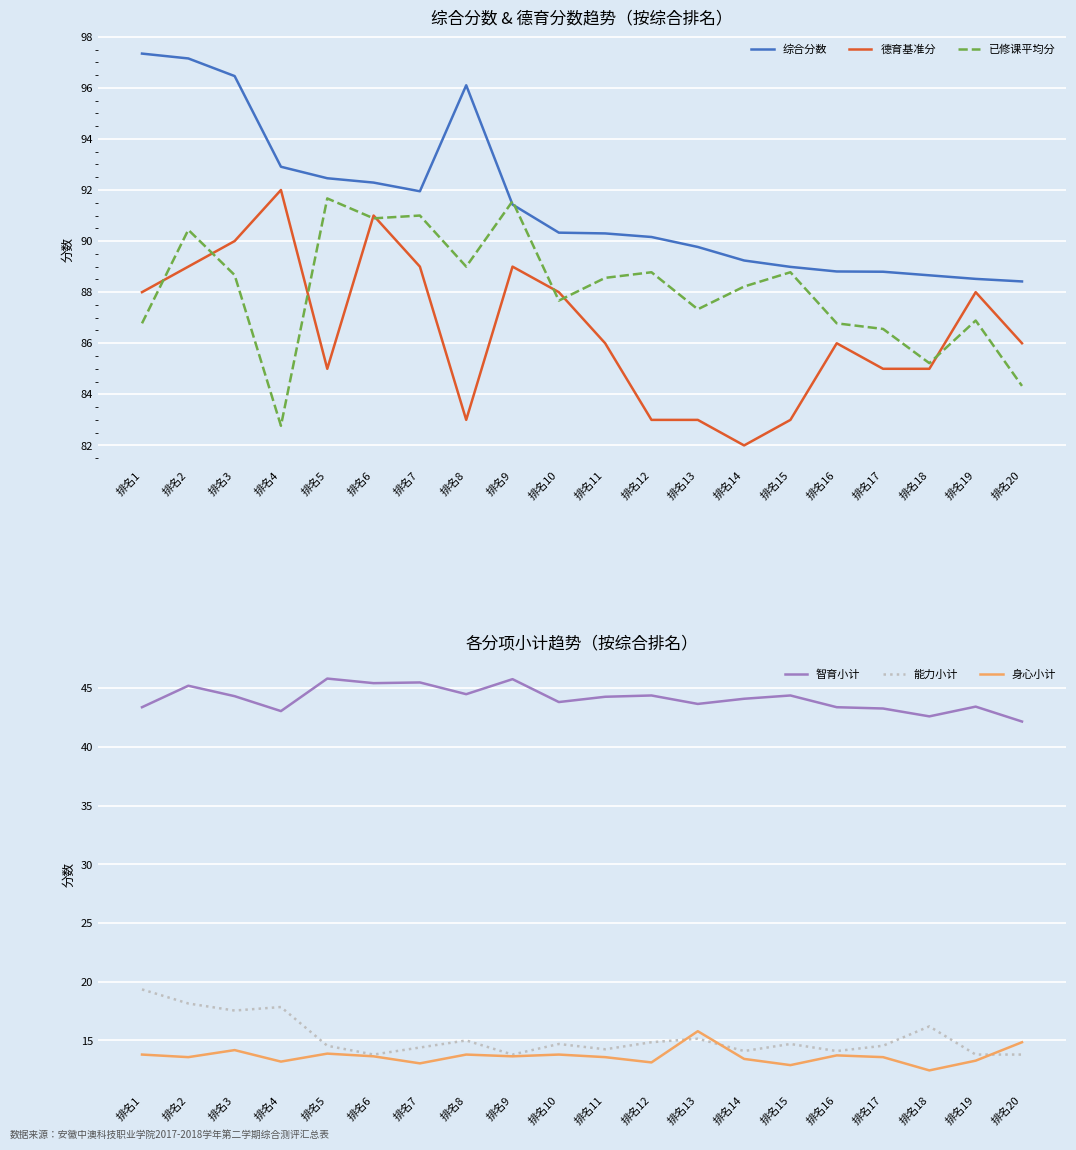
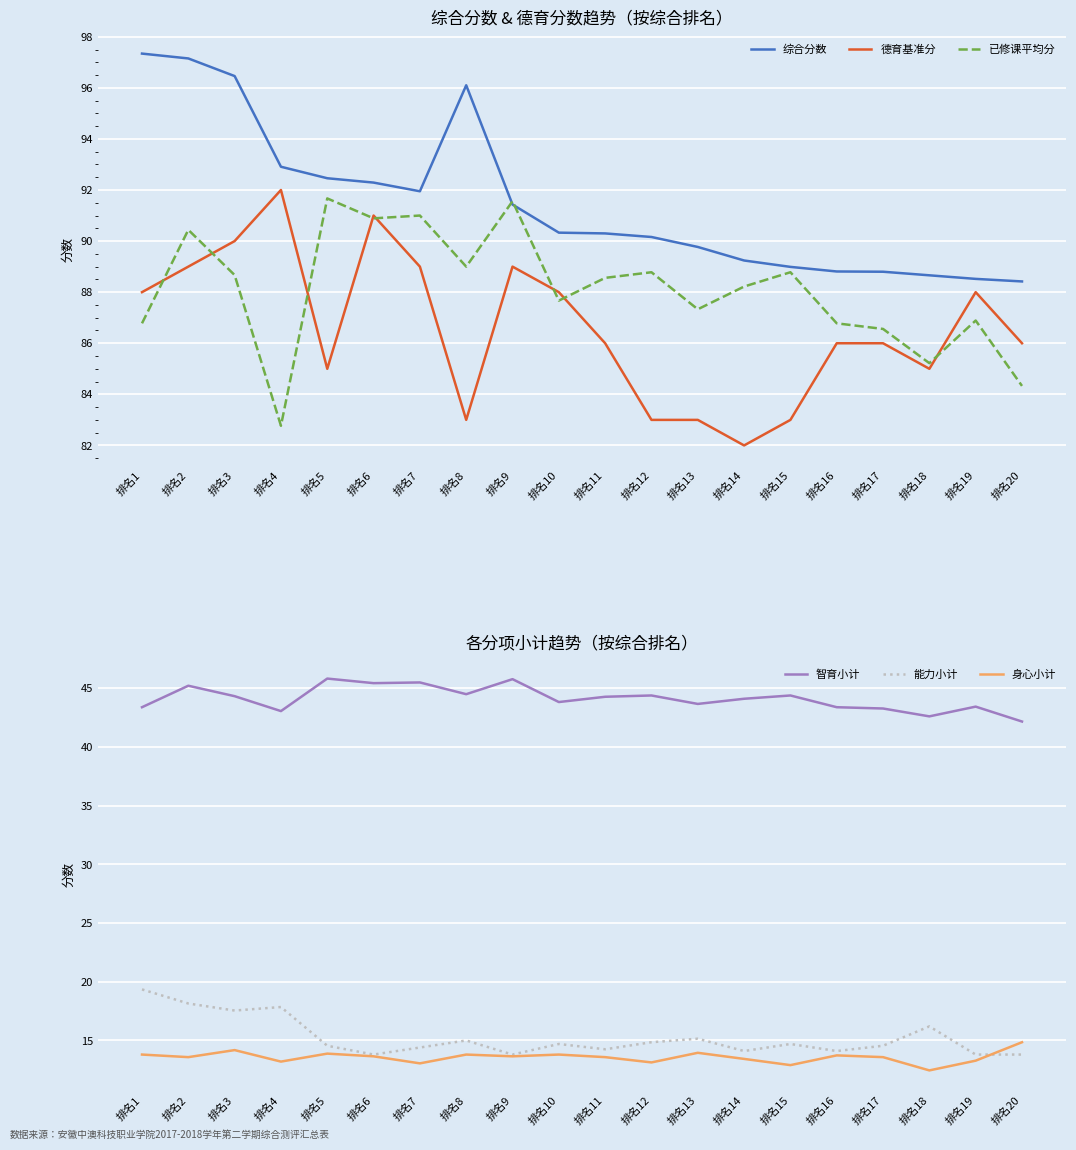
  {
    "综合分数 & 德育分数趋势（按综合排名）": {
      "综合分数": {
        "排名1": 97.3,
        "排名2": 97.2,
        "排名3": 96.5,
        "排名4": 93,
        "排名5": 92.5,
        "排名6": 92.3,
        "排名7": 92,
        "排名8": 96.1,
        "排名9": 91.4,
        "排名10": 90.3,
        "排名11": 90.3,
        "排名12": 90.2,
        "排名13": 89.8,
        "排名14": 89.2,
        "排名15": 89,
        "排名16": 88.8,
        "排名17": 88.8,
        "排名18": 88.7,
        "排名19": 88.5,
        "排名20": 88.4
      },
      "德育基准分": {
        "排名1": 88,
        "排名2": 89,
        "排名3": 90,
        "排名4": 92,
        "排名5": 85,
        "排名6": 91,
        "排名7": 89,
        "排名8": 83,
        "排名9": 89,
        "排名10": 88,
        "排名11": 86,
        "排名12": 83,
        "排名13": 83,
        "排名14": 82,
        "排名15": 83,
        "排名16": 86,
-       "排名17": 85,
+       "排名17": 86,
        "排名18": 85,
        "排名19": 88,
        "排名20": 86
      },
      "已修课平均分": {
        "排名1": 86.8,
        "排名2": 90.4,
        "排名3": 88.7,
        "排名4": 82.8,
        "排名5": 91.7,
        "排名6": 90.9,
        "排名7": 91,
        "排名8": 89,
        "排名9": 91.6,
        "排名10": 87.7,
        "排名11": 88.6,
        "排名12": 88.8,
        "排名13": 87.3,
        "排名14": 88.2,
        "排名15": 88.8,
        "排名16": 86.8,
        "排名17": 86.6,
        "排名18": 85.2,
        "排名19": 86.9,
        "排名20": 84.3
      }
    },
    "各分项小计趋势（按综合排名）": {
      "智育小计": {
        "排名1": 43.4,
        "排名2": 45.2,
        "排名3": 44.3,
        "排名4": 43.1,
        "排名5": 45.8,
        "排名6": 45.4,
        "排名7": 45.5,
        "排名8": 44.5,
        "排名9": 45.8,
        "排名10": 43.8,
        "排名11": 44.3,
        "排名12": 44.4,
        "排名13": 43.7,
        "排名14": 44.1,
        "排名15": 44.4,
        "排名16": 43.4,
        "排名17": 43.3,
        "排名18": 42.6,
        "排名19": 43.4,
        "排名20": 42.2
      },
      "能力小计": {
        "排名1": 19.4,
        "排名2": 18.2,
        "排名3": 17.6,
        "排名4": 17.9,
        "排名5": 14.6,
        "排名7": 14.4,
        "排名8": 15.0,
        "排名10": 14.7,
        "排名11": 14.3,
        "排名12": 14.9,
        "排名13": 15.2,
        "排名14": 14.1,
        "排名15": 14.7,
        "排名16": 14.1,
        "排名17": 14.6,
        "排名18": 16.2,
        "排名19": 13.8,
        "排名20": 13.8
      },
      "身心小计": {
        "排名1": 13.8,
        "排名2": 13.6,
        "排名3": 14.2,
        "排名4": 13.2,
        "排名5": 13.9,
        "排名7": 13.1,
        "排名8": 13.8,
        "排名10": 13.8,
        "排名11": 13.6,
        "排名12": 13.1,
-       "排名13": 15.8,
+       "排名13": 14.0,
        "排名14": 13.4,
        "排名15": 12.9,
        "排名16": 13.7,
        "排名17": 13.6,
        "排名18": 12.5,
        "排名19": 13.3,
        "排名20": 14.9
      }
    }
  }
